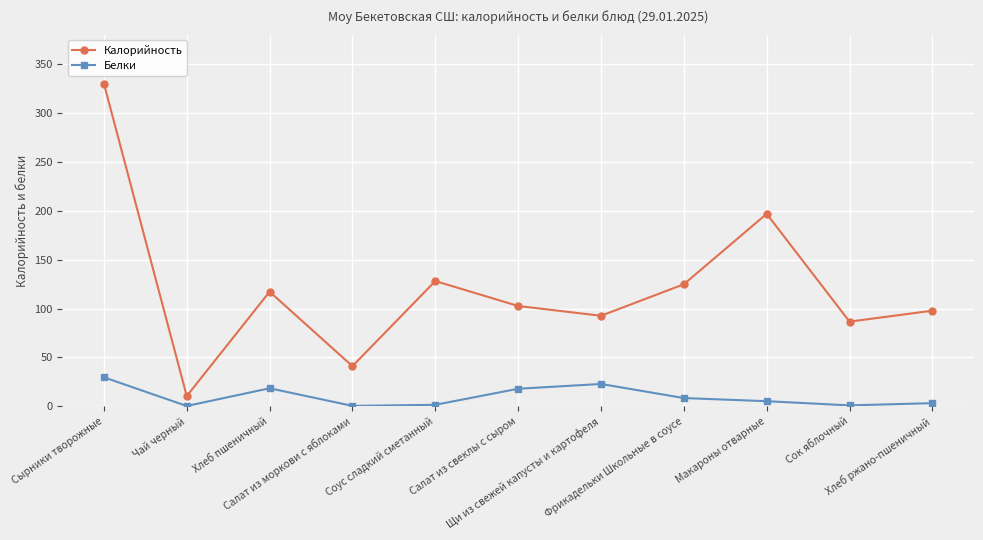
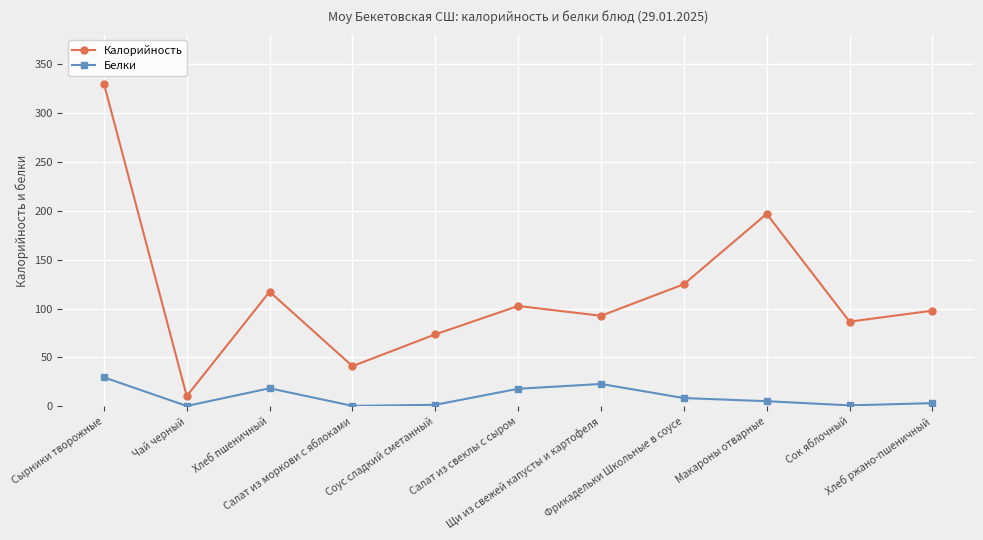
  {
    "Калорийность": {
      "Сырники творожные": 330,
      "Чай черный": 10,
      "Хлеб пшеничный": 120,
      "Салат из моркови с яблоками": 40,
-     "Соус сладкий сметанный": 130,
+     "Соус сладкий сметанный": 70,
      "Салат из свеклы с сыром": 100,
      "Щи из свежей капусты и картофеля": 90,
      "Фрикадельки Школьные в соусе": 120,
      "Макароны отварные": 200,
      "Сок яблочный": 90,
      "Хлеб ржано-пшеничный": 100
    },
    "Белки": {
      "Сырники творожные": 30,
      "Чай черный": 0,
      "Хлеб пшеничный": 20,
      "Салат из моркови с яблоками": 0,
      "Соус сладкий сметанный": 0,
      "Салат из свеклы с сыром": 20,
      "Щи из свежей капусты и картофеля": 20,
      "Фрикадельки Школьные в соусе": 10,
      "Макароны отварные": 10,
      "Сок яблочный": 0,
      "Хлеб ржано-пшеничный": 0
    }
  }
